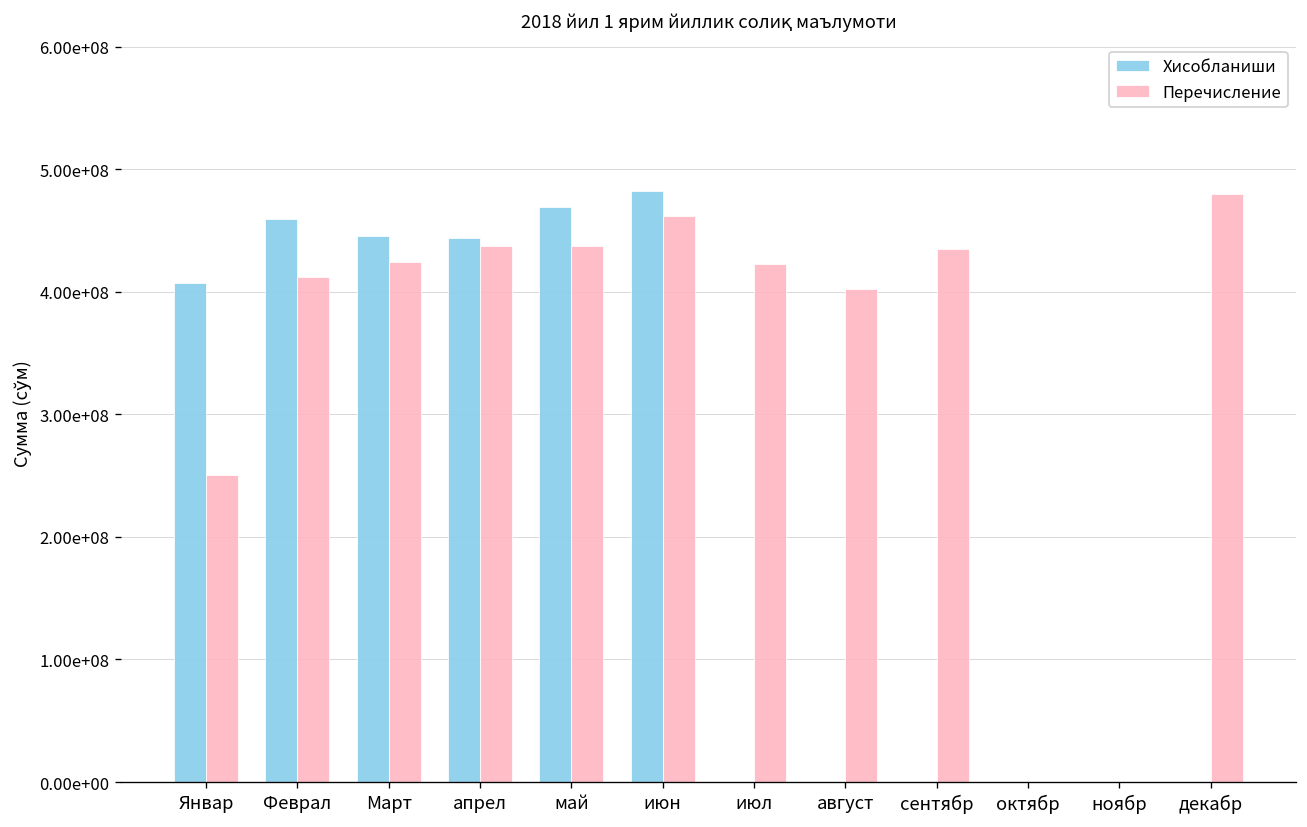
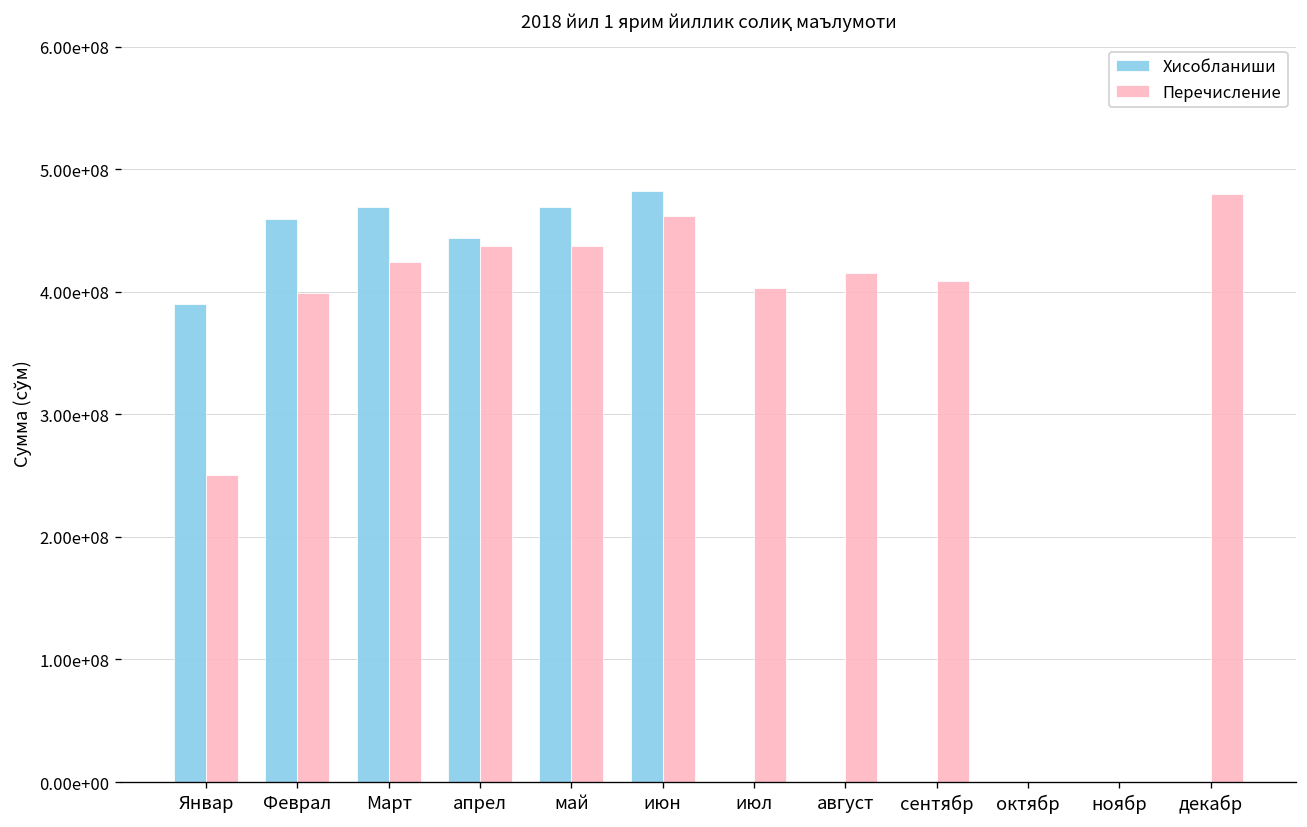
  {
    "Хисобланиши": {
-     "Январ": 407000000,
+     "Январ": 390000000,
      "Феврал": 459000000,
-     "Март": 446000000,
+     "Март": 469000000,
      "апрел": 444000000,
      "май": 469000000,
      "июн": 482000000,
      "июл": 0,
      "август": 0,
      "сентябр": 0,
      "октябр": 0,
      "ноябр": 0,
      "декабр": 0
    },
    "Перечисление": {
      "Январ": 250000000,
-     "Феврал": 412000000,
+     "Феврал": 399000000,
      "Март": 424000000,
      "апрел": 437000000,
      "май": 437000000,
      "июн": 462000000,
-     "июл": 423000000,
-     "август": 403000000,
-     "сентябр": 435000000,
+     "июл": 403000000,
+     "август": 415000000,
+     "сентябр": 409000000,
      "октябр": 0,
      "ноябр": 0,
      "декабр": 480000000
    }
  }
